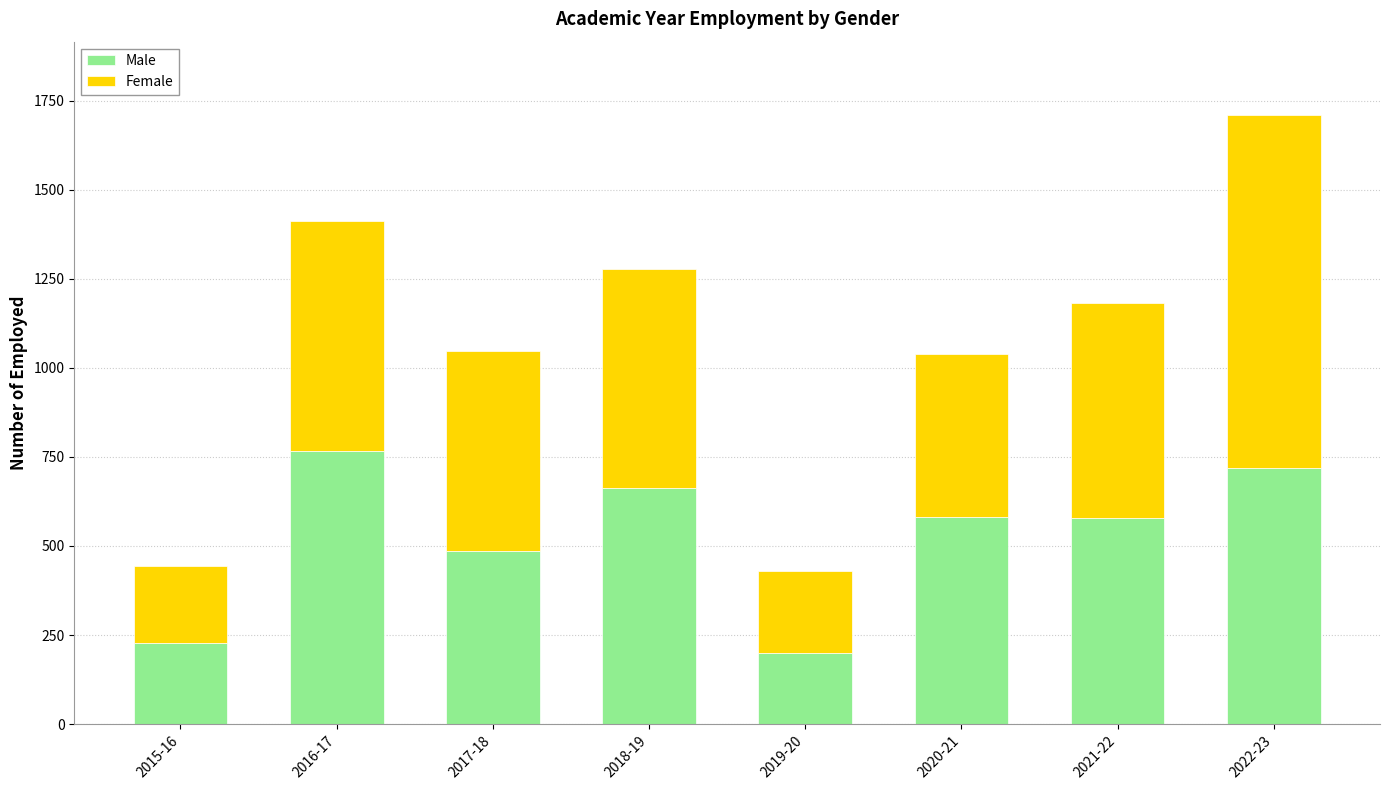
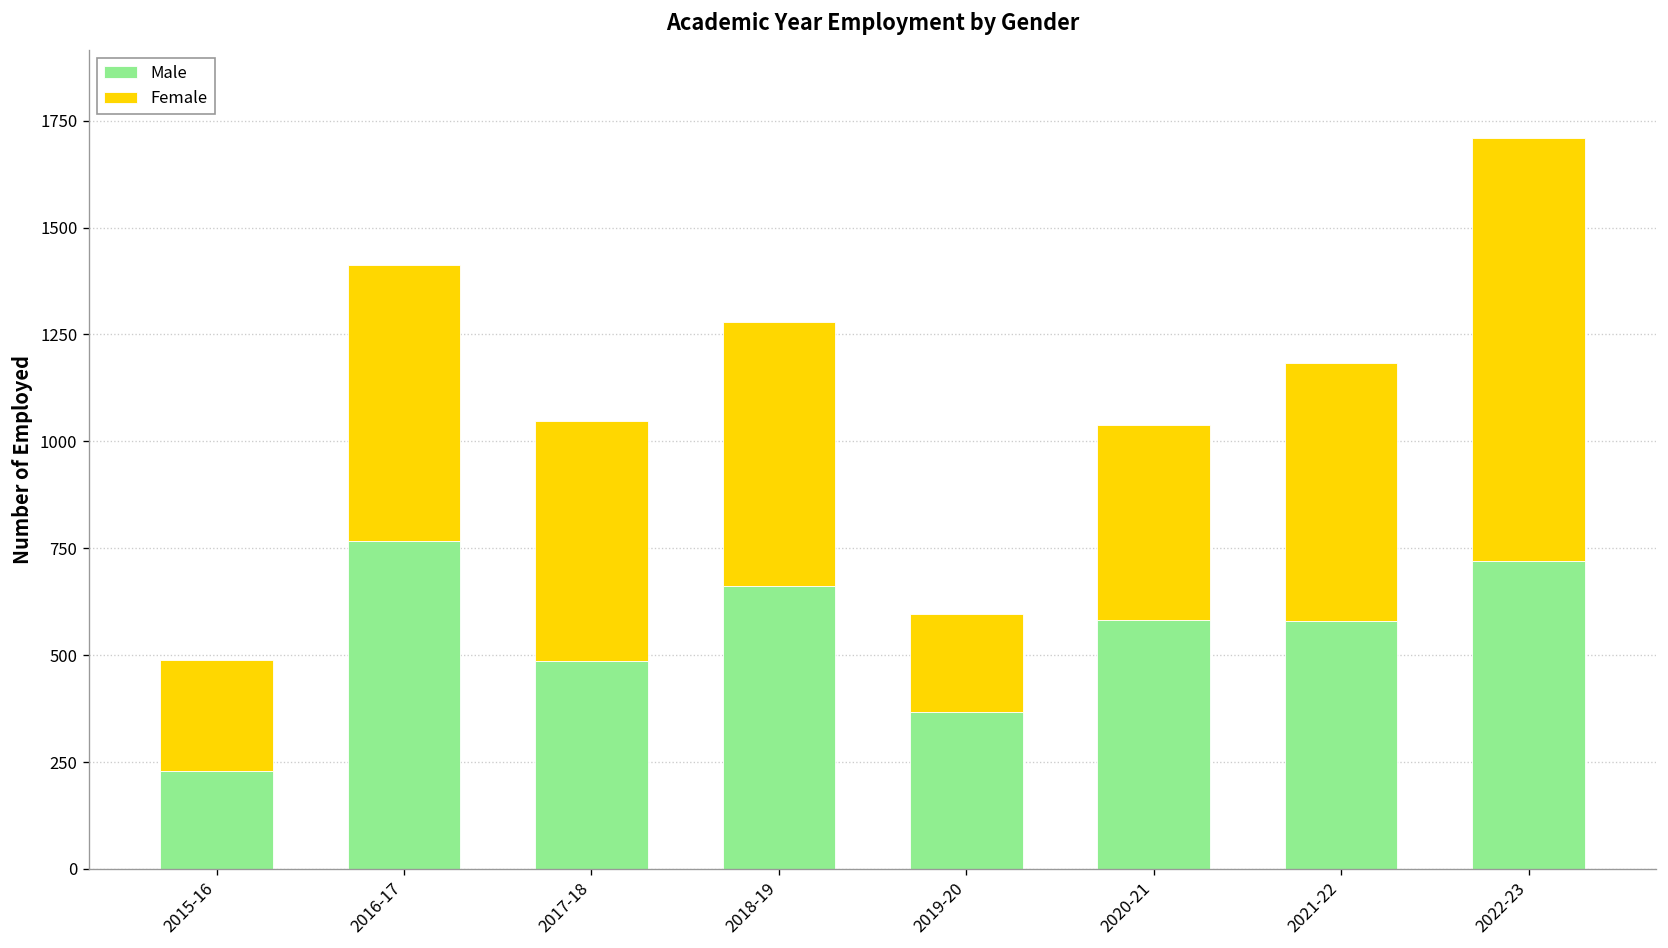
  {
    "Male": {
      "2015-16": 230,
      "2016-17": 770,
      "2017-18": 490,
      "2018-19": 660,
-     "2019-20": 200,
+     "2019-20": 370,
      "2020-21": 580,
      "2021-22": 580,
      "2022-23": 720
    },
    "Female": {
-     "2015-16": 220,
+     "2015-16": 260,
      "2016-17": 650,
      "2017-18": 560,
      "2018-19": 620,
      "2019-20": 230,
      "2020-21": 460,
      "2021-22": 600,
      "2022-23": 990
    }
  }
